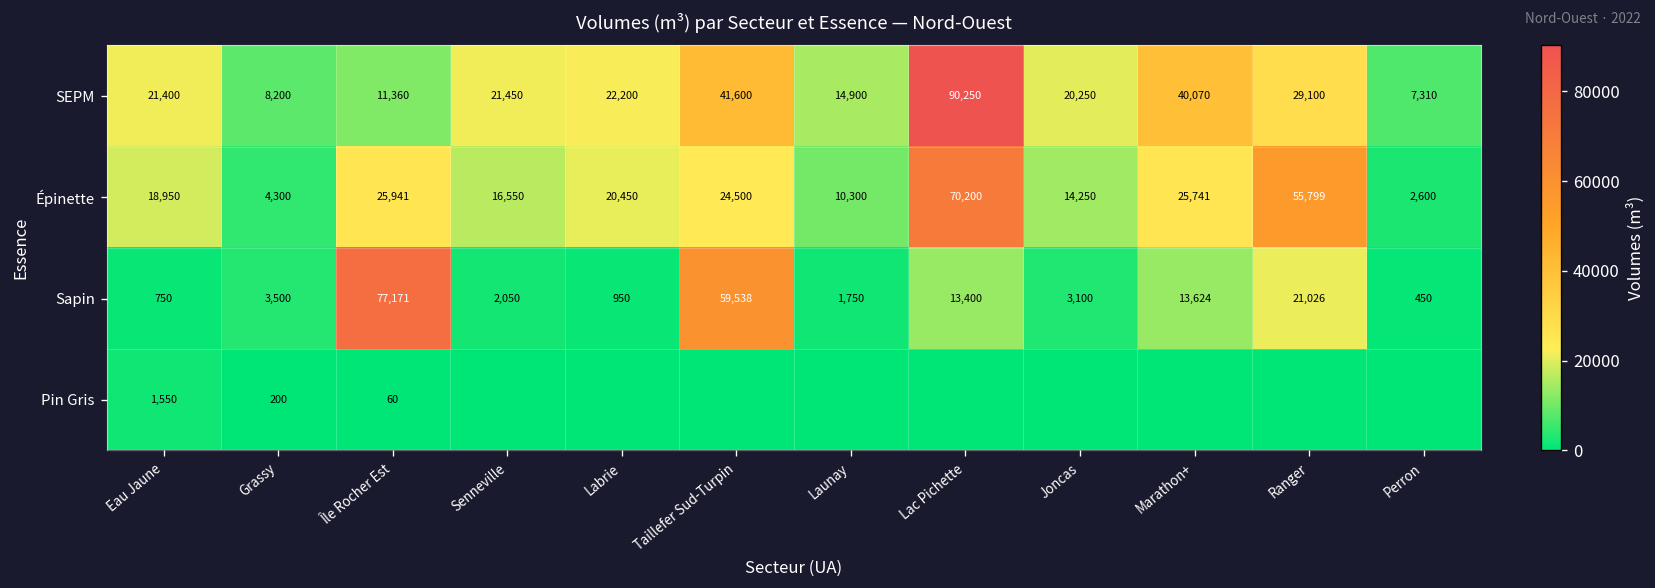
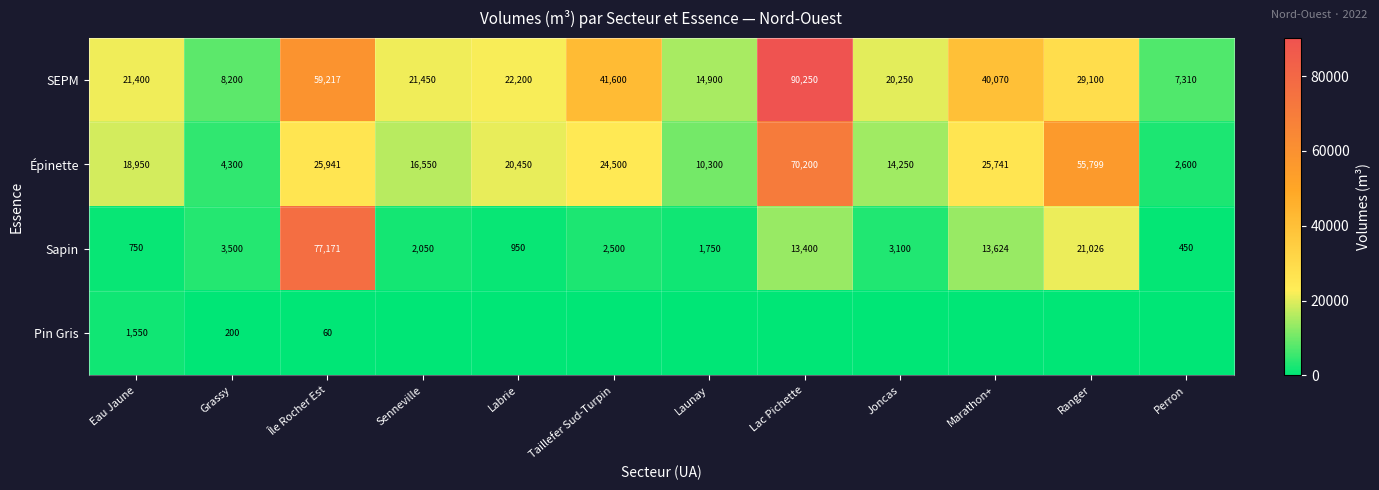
  {
    "SEPM": {
      "Eau Jaune": "21,400",
      "Grassy": "8,200",
-     "Île Rocher Est": "11,360",
+     "Île Rocher Est": "59,217",
      "Senneville": "21,450",
      "Labrie": "22,200",
      "Taillefer Sud-Turpin": "41,600",
      "Launay": "14,900",
      "Lac Pichette": "90,250",
      "Joncas": "20,250",
      "Marathon+": "40,070",
      "Ranger": "29,100",
      "Perron": "7,310"
    },
    "Épinette": {
      "Eau Jaune": "18,950",
      "Grassy": "4,300",
      "Île Rocher Est": "25,941",
      "Senneville": "16,550",
      "Labrie": "20,450",
      "Taillefer Sud-Turpin": "24,500",
      "Launay": "10,300",
      "Lac Pichette": "70,200",
      "Joncas": "14,250",
      "Marathon+": "25,741",
      "Ranger": "55,799",
      "Perron": "2,600"
    },
    "Sapin": {
      "Eau Jaune": "750",
      "Grassy": "3,500",
      "Île Rocher Est": "77,171",
      "Senneville": "2,050",
      "Labrie": "950",
-     "Taillefer Sud-Turpin": "59,538",
+     "Taillefer Sud-Turpin": "2,500",
      "Launay": "1,750",
      "Lac Pichette": "13,400",
      "Joncas": "3,100",
      "Marathon+": "13,624",
      "Ranger": "21,026",
      "Perron": "450"
    },
    "Pin Gris": {
      "Eau Jaune": "1,550",
      "Grassy": "200",
      "Île Rocher Est": "60"
    }
  }
